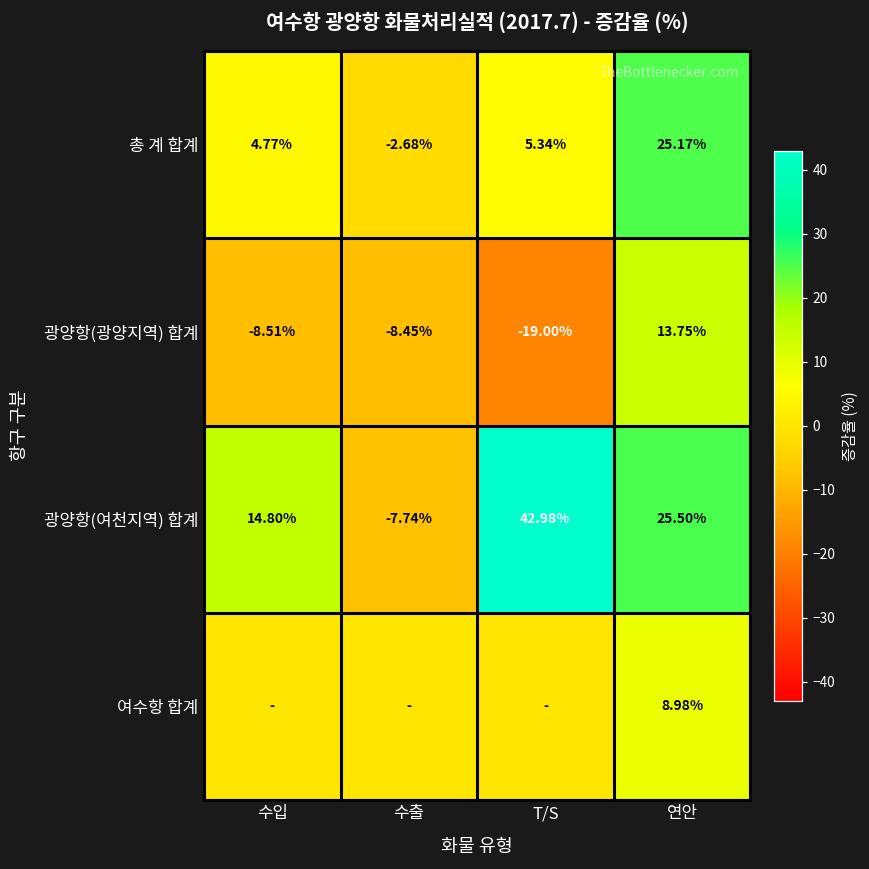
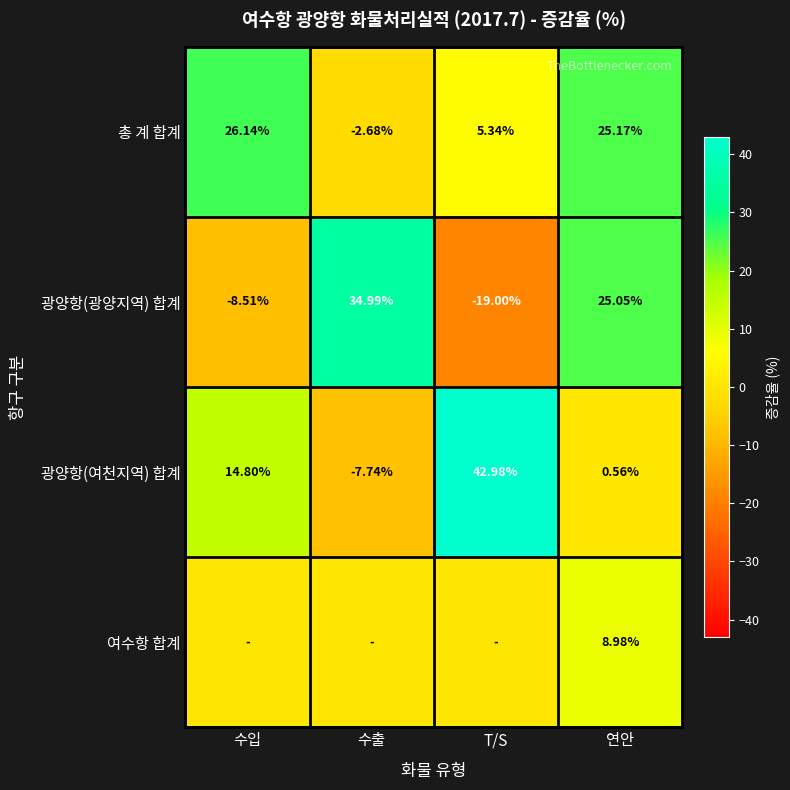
  {
    "총 계 합계": {
-     "수입": "4.77%",
+     "수입": "26.14%",
      "수출": "-2.68%",
      "T/S": "5.34%"
    },
    "광양항(광양지역) 합계": {
      "수입": "-8.51%",
-     "수출": "-8.45%",
+     "수출": "34.99%",
      "T/S": "-19.00%",
-     "연안": "13.75%"
+     "연안": "25.05%"
    },
    "광양항(여천지역) 합계": {
      "수입": "14.80%",
      "수출": "-7.74%",
      "T/S": "42.98%",
-     "연안": "25.50%"
+     "연안": "0.56%"
    },
    "여수항 합계": {
      "연안": "8.98%"
    }
  }
